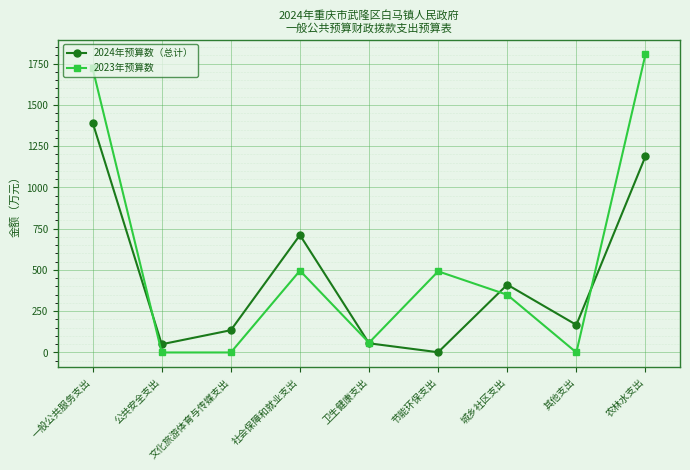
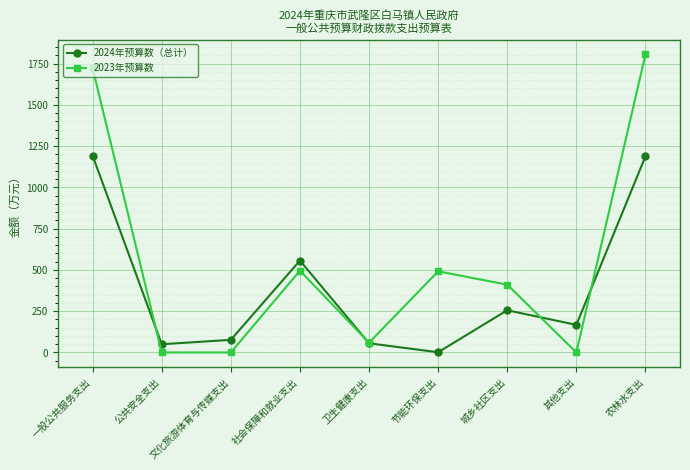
  {
    "2024年预算数（总计）": {
-     "一般公共服务支出": 1390,
+     "一般公共服务支出": 1190,
      "公共安全支出": 50,
-     "文化旅游体育与传媒支出": 130,
-     "社会保障和就业支出": 710,
+     "文化旅游体育与传媒支出": 80,
+     "社会保障和就业支出": 560,
      "节能环保支出": 0,
-     "城乡社区支出": 410,
+     "城乡社区支出": 260,
      "其他支出": 170,
      "农林水支出": 1190
    },
    "2023年预算数": {
      "公共安全支出": 0,
      "文化旅游体育与传媒支出": 0,
      "社会保障和就业支出": 500,
      "节能环保支出": 490,
-     "城乡社区支出": 350,
+     "城乡社区支出": 410,
      "其他支出": 0,
      "农林水支出": 1810
    }
  }
